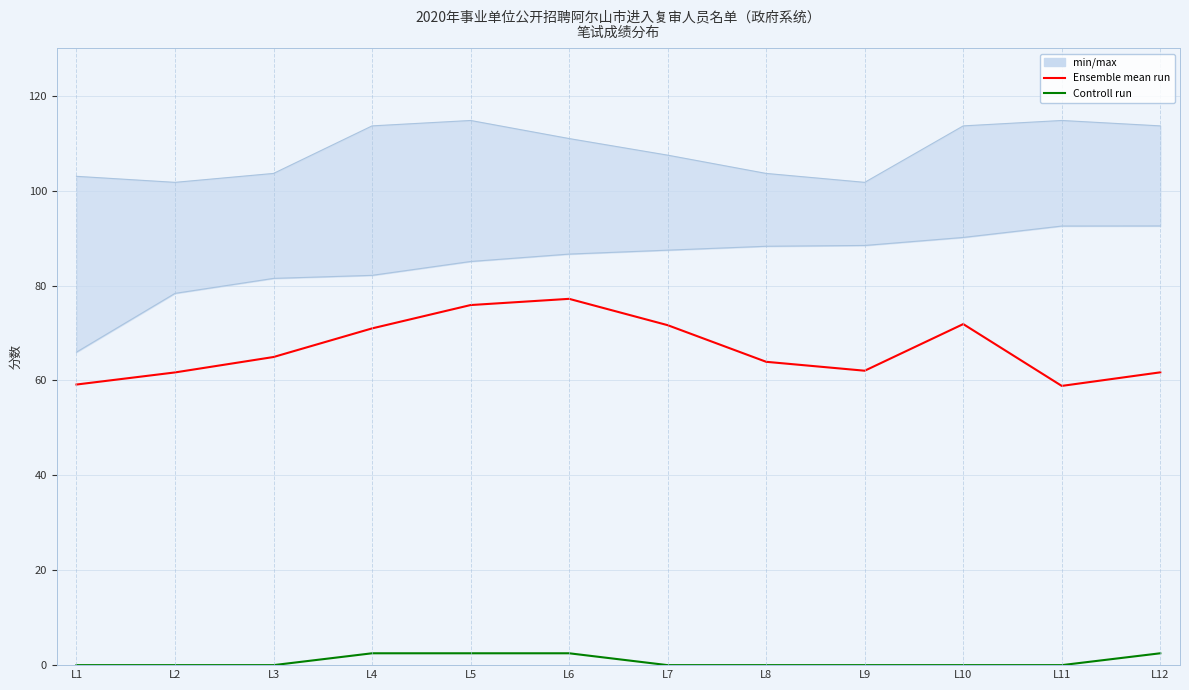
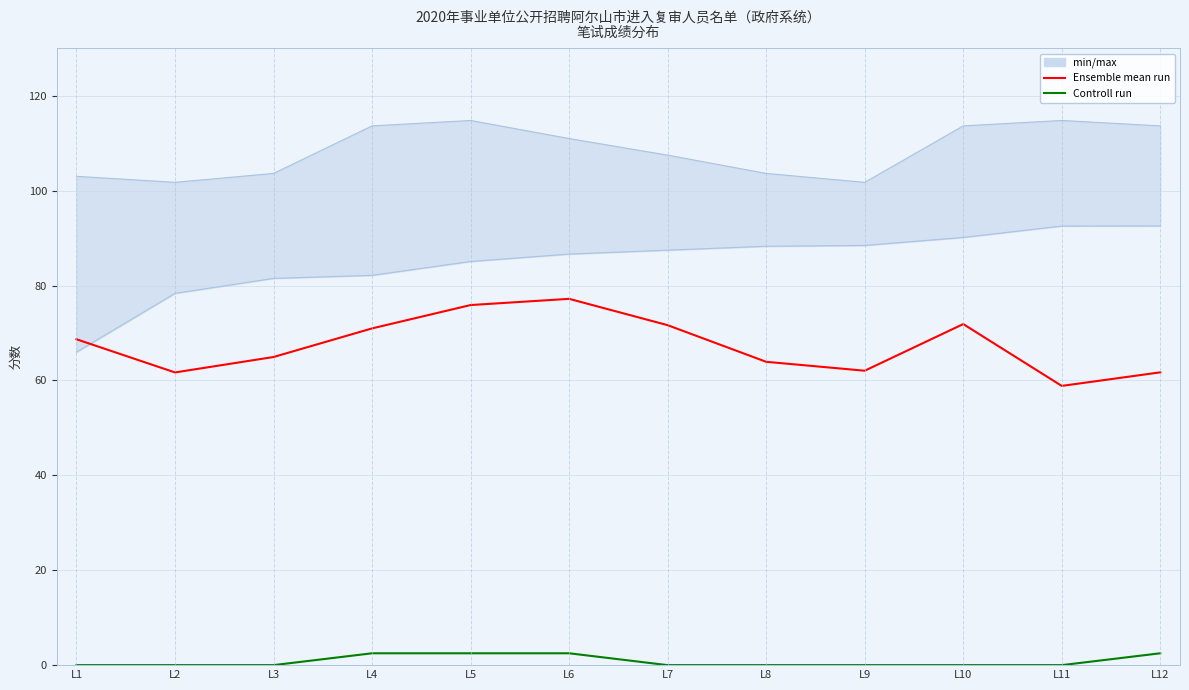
  {
    "Ensemble mean run": {
-     "L1": 59,
+     "L1": 69,
      "L2": 62,
      "L3": 65,
      "L4": 71,
      "L5": 76,
      "L6": 77,
      "L7": 72,
      "L8": 64,
      "L9": 62,
      "L10": 72,
      "L11": 59,
      "L12": 62
    },
    "Controll run": {
      "L1": 0,
      "L2": 0,
      "L3": 0,
      "L4": 3,
      "L5": 3,
      "L6": 3,
      "L7": 0,
      "L8": 0,
      "L9": 0,
      "L10": 0,
      "L11": 0,
      "L12": 3
    }
  }
